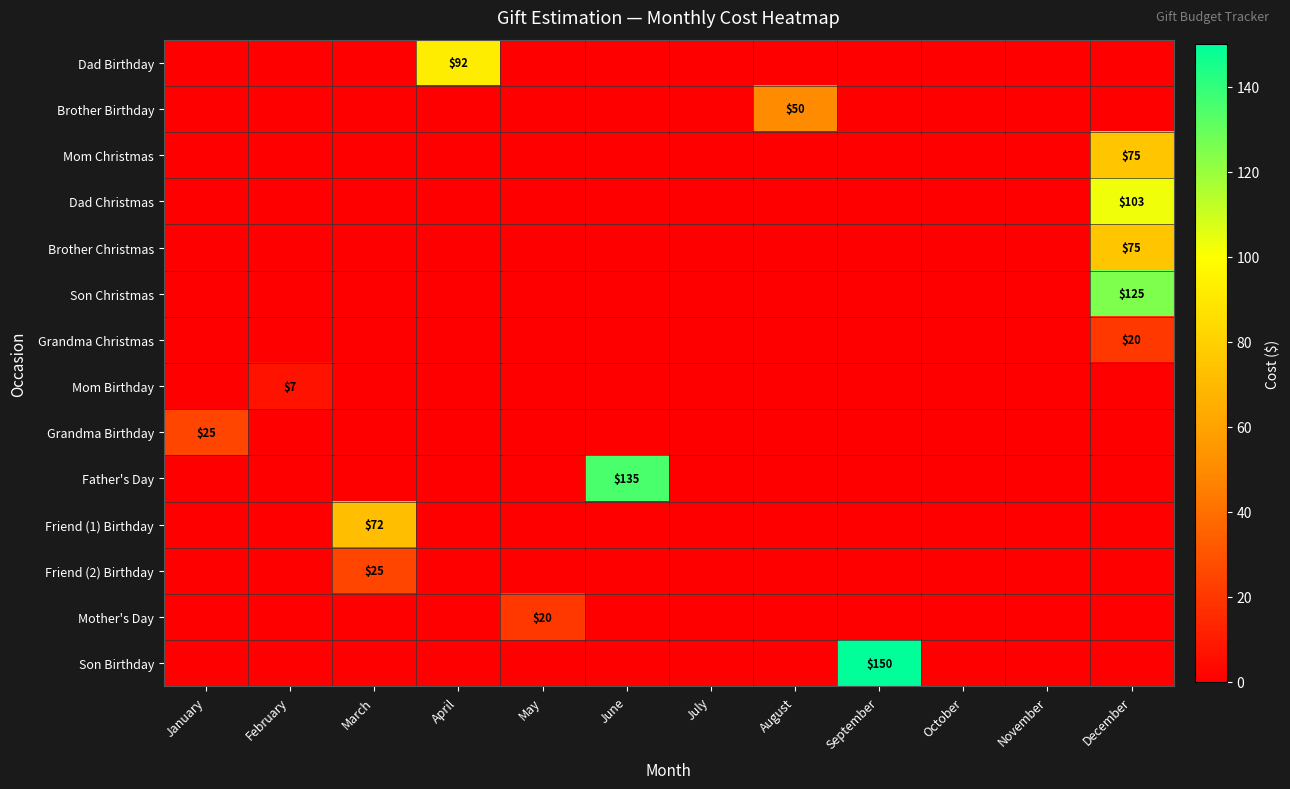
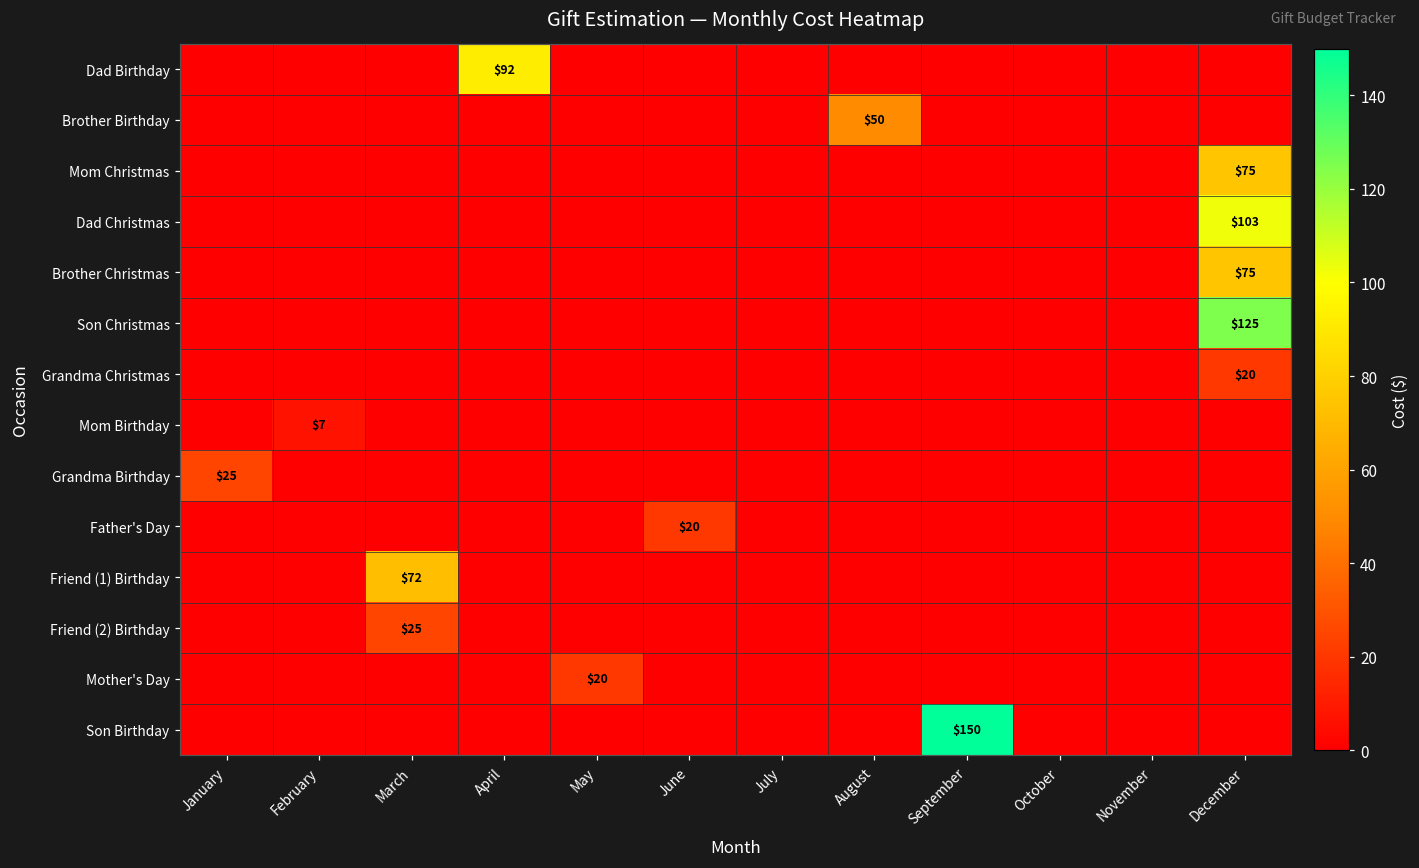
  {
    "Dad Birthday": {
      "April": "$92"
    },
    "Brother Birthday": {
      "August": "$50"
    },
    "Mom Christmas": {
      "December": "$75"
    },
    "Dad Christmas": {
      "December": "$103"
    },
    "Brother Christmas": {
      "December": "$75"
    },
    "Son Christmas": {
      "December": "$125"
    },
    "Grandma Christmas": {
      "December": "$20"
    },
    "Mom Birthday": {
      "February": "$7"
    },
    "Grandma Birthday": {
      "January": "$25"
    },
    "Father's Day": {
-     "June": "$135"
+     "June": "$20"
    },
    "Friend (1) Birthday": {
      "March": "$72"
    },
    "Friend (2) Birthday": {
      "March": "$25"
    },
    "Mother's Day": {
      "May": "$20"
    },
    "Son Birthday": {
      "September": "$150"
    }
  }
